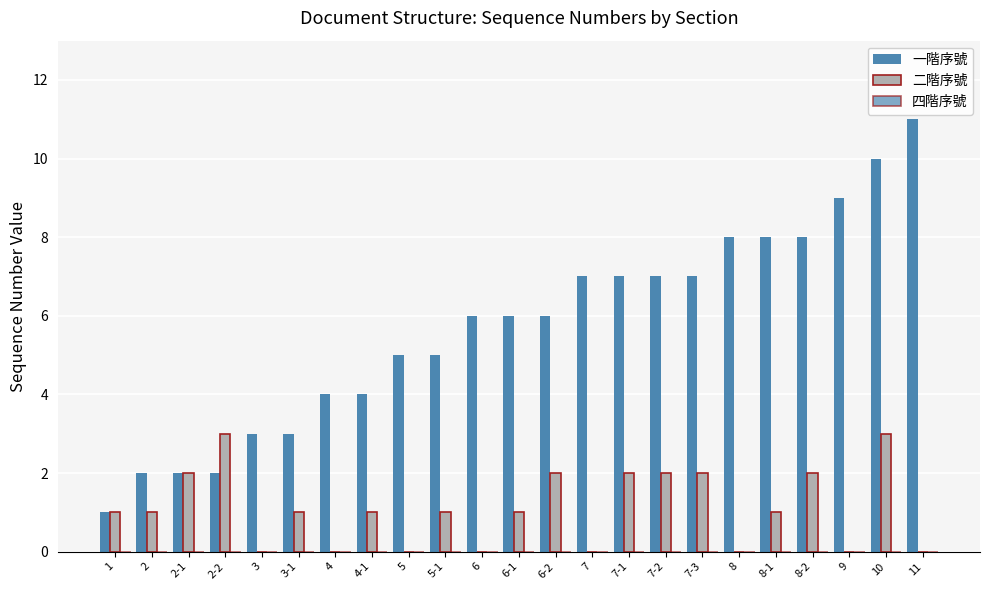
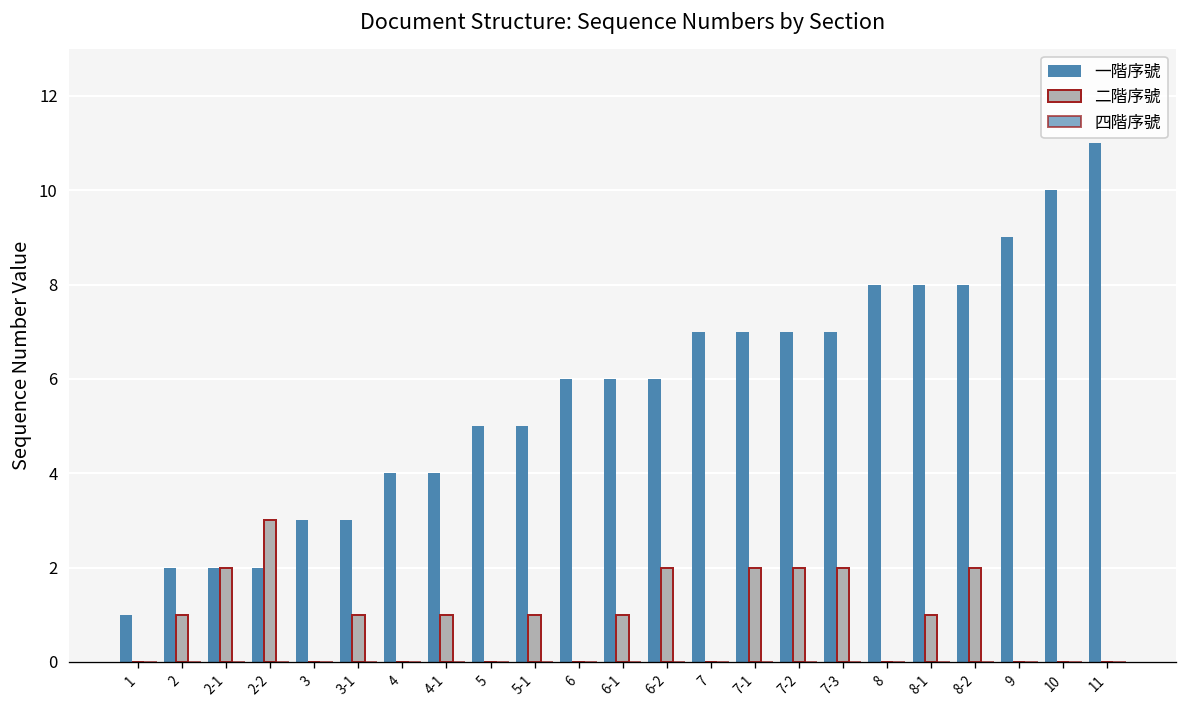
  {
    "二階序號": {
-     "1": 1,
+     "1": 0,
      "2": 1,
      "2-1": 2,
      "2-2": 3,
      "3": 0,
      "3-1": 1,
      "4": 0,
      "4-1": 1,
      "5": 0,
      "5-1": 1,
      "6": 0,
      "6-1": 1,
      "6-2": 2,
      "7": 0,
      "7-1": 2,
      "7-2": 2,
      "7-3": 2,
      "8": 0,
      "8-1": 1,
      "8-2": 2,
      "9": 0,
-     "10": 3,
+     "10": 0,
      "11": 0
    }
  }
